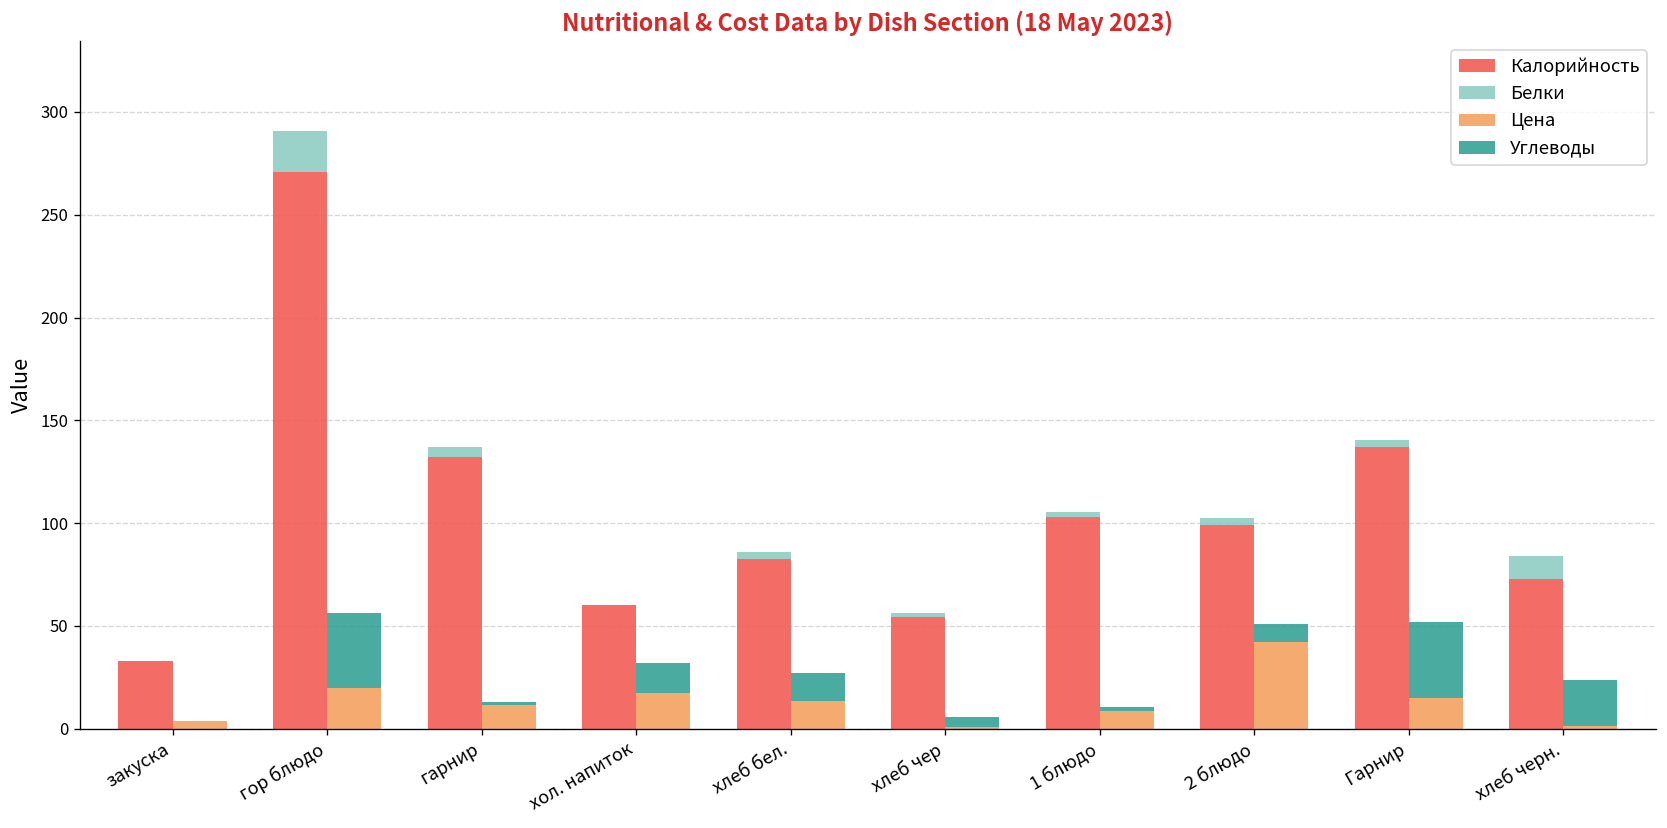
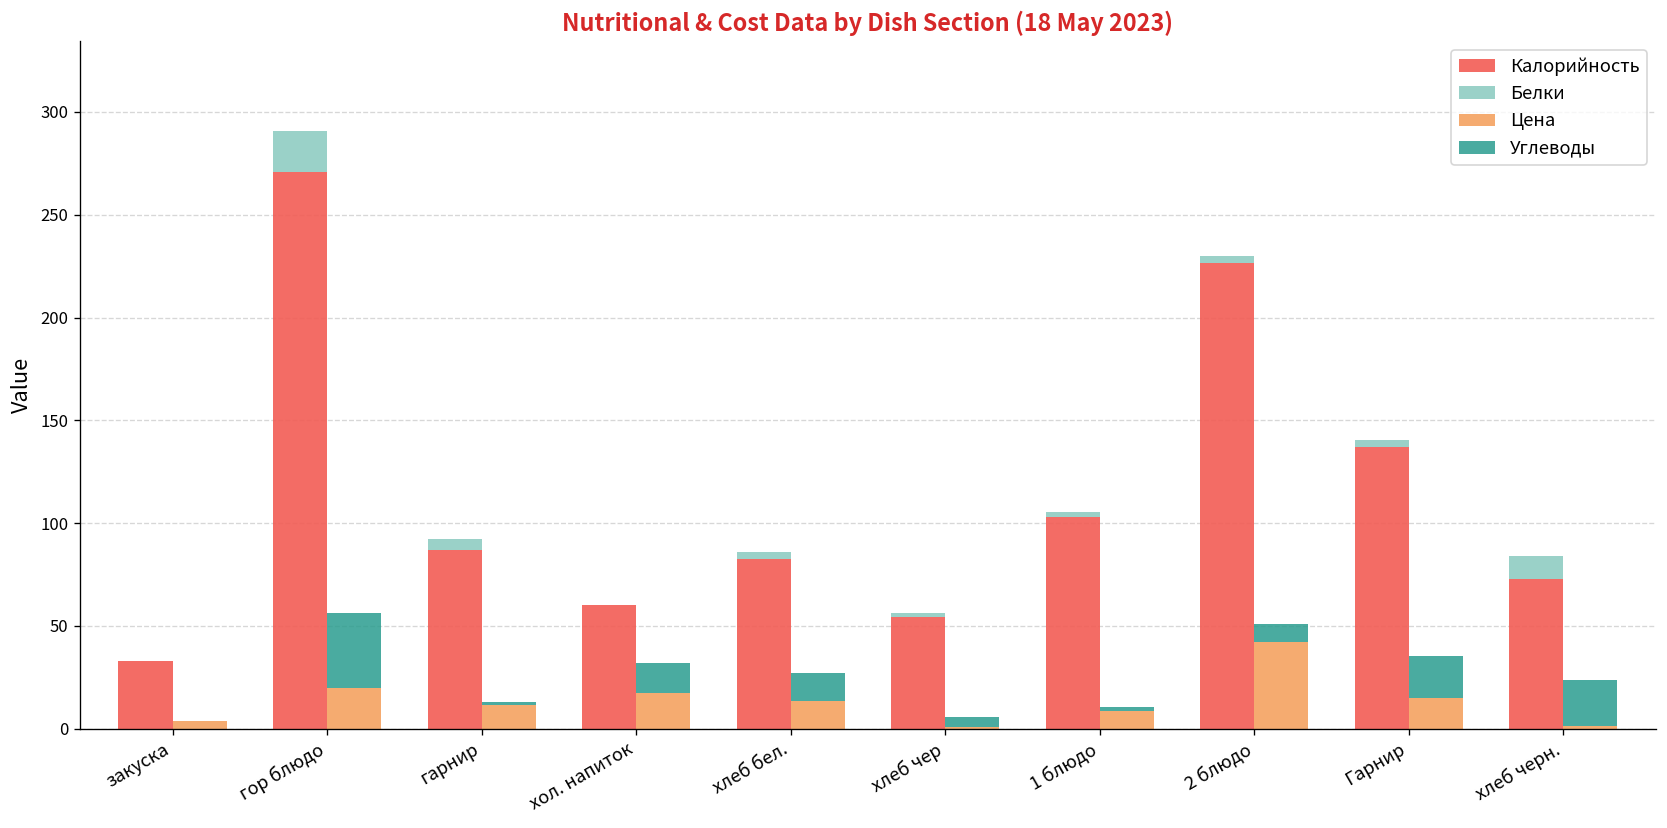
  {
    "Калорийность": {
      "закуска": 33,
      "гор блюдо": 271,
-     "гарнир": 132,
+     "гарнир": 87,
      "хол. напиток": 60,
      "хлеб бел.": 83,
      "хлеб чер": 55,
      "1 блюдо": 103,
-     "2 блюдо": 99,
+     "2 блюдо": 227,
      "Гарнир": 137,
      "хлеб черн.": 73
    },
    "Белки": {
      "гор блюдо": 20,
      "гарнир": 5,
      "хлеб бел.": 3,
      "хлеб чер": 2,
      "1 блюдо": 2,
      "2 блюдо": 4,
      "Гарнир": 3,
      "хлеб черн.": 11
    },
    "Цена": {
      "закуска": 4,
      "гор блюдо": 20,
      "гарнир": 11,
      "хол. напиток": 17,
      "хлеб бел.": 14,
      "1 блюдо": 9,
      "2 блюдо": 42,
      "Гарнир": 15
    },
    "Углеводы": {
      "гор блюдо": 36,
      "гарнир": 2,
      "хол. напиток": 15,
      "хлеб бел.": 14,
      "хлеб чер": 5,
      "1 блюдо": 2,
      "2 блюдо": 9,
-     "Гарнир": 37,
+     "Гарнир": 20,
      "хлеб черн.": 23
    }
  }
